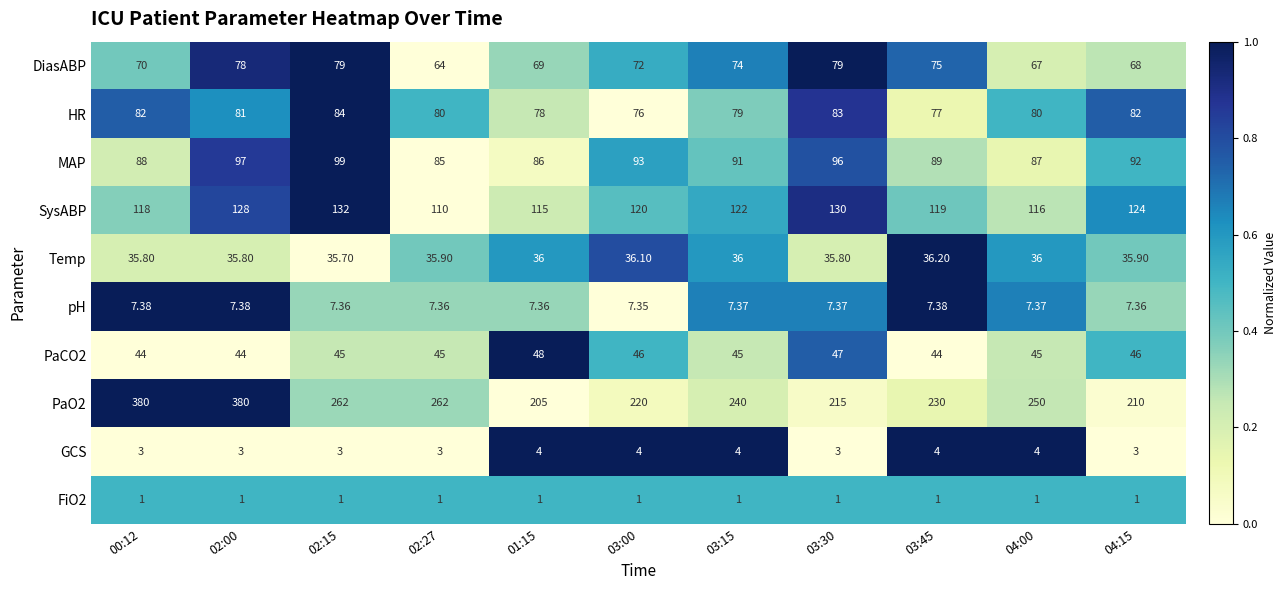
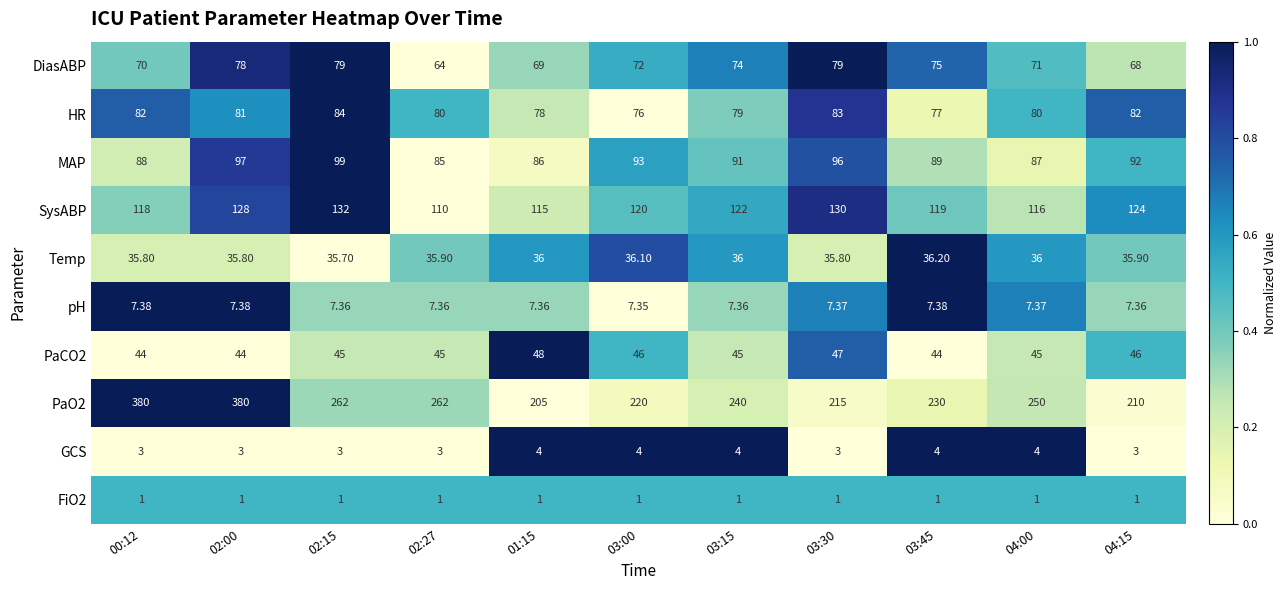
  {
    "DiasABP": {
      "00:12": 70,
      "02:00": 78,
      "02:15": 79,
      "02:27": 64,
      "01:15": 69,
      "03:00": 72,
      "03:15": 74,
      "03:30": 79,
      "03:45": 75,
-     "04:00": 67,
+     "04:00": 71,
      "04:15": 68
    },
    "HR": {
      "00:12": 82,
      "02:00": 81,
      "02:15": 84,
      "02:27": 80,
      "01:15": 78,
      "03:00": 76,
      "03:15": 79,
      "03:30": 83,
      "03:45": 77,
      "04:00": 80,
      "04:15": 82
    },
    "MAP": {
      "00:12": 88,
      "02:00": 97,
      "02:15": 99,
      "02:27": 85,
      "01:15": 86,
      "03:00": 93,
      "03:15": 91,
      "03:30": 96,
      "03:45": 89,
      "04:00": 87,
      "04:15": 92
    },
    "SysABP": {
      "00:12": 118,
      "02:00": 128,
      "02:15": 132,
      "02:27": 110,
      "01:15": 115,
      "03:00": 120,
      "03:15": 122,
      "03:30": 130,
      "03:45": 119,
      "04:00": 116,
      "04:15": 124
    },
    "Temp": {
      "00:12": 35.80,
      "02:00": 35.80,
      "02:15": 35.70,
      "02:27": 35.90,
      "01:15": 36,
      "03:00": 36.10,
      "03:15": 36,
      "03:30": 35.80,
      "03:45": 36.20,
      "04:00": 36,
      "04:15": 35.90
    },
    "pH": {
      "00:12": 7.38,
      "02:00": 7.38,
      "02:15": 7.36,
      "02:27": 7.36,
      "01:15": 7.36,
      "03:00": 7.35,
-     "03:15": 7.37,
+     "03:15": 7.36,
      "03:30": 7.37,
      "03:45": 7.38,
      "04:00": 7.37,
      "04:15": 7.36
    },
    "PaCO2": {
      "00:12": 44,
      "02:00": 44,
      "02:15": 45,
      "02:27": 45,
      "01:15": 48,
      "03:00": 46,
      "03:15": 45,
      "03:30": 47,
      "03:45": 44,
      "04:00": 45,
      "04:15": 46
    },
    "PaO2": {
      "00:12": 380,
      "02:00": 380,
      "02:15": 262,
      "02:27": 262,
      "01:15": 205,
      "03:00": 220,
      "03:15": 240,
      "03:30": 215,
      "03:45": 230,
      "04:00": 250,
      "04:15": 210
    },
    "GCS": {
      "00:12": 3,
      "02:00": 3,
      "02:15": 3,
      "02:27": 3,
      "01:15": 4,
      "03:00": 4,
      "03:15": 4,
      "03:30": 3,
      "03:45": 4,
      "04:00": 4,
      "04:15": 3
    },
    "FiO2": {
      "00:12": 1,
      "02:00": 1,
      "02:15": 1,
      "02:27": 1,
      "01:15": 1,
      "03:00": 1,
      "03:15": 1,
      "03:30": 1,
      "03:45": 1,
      "04:00": 1,
      "04:15": 1
    }
  }
